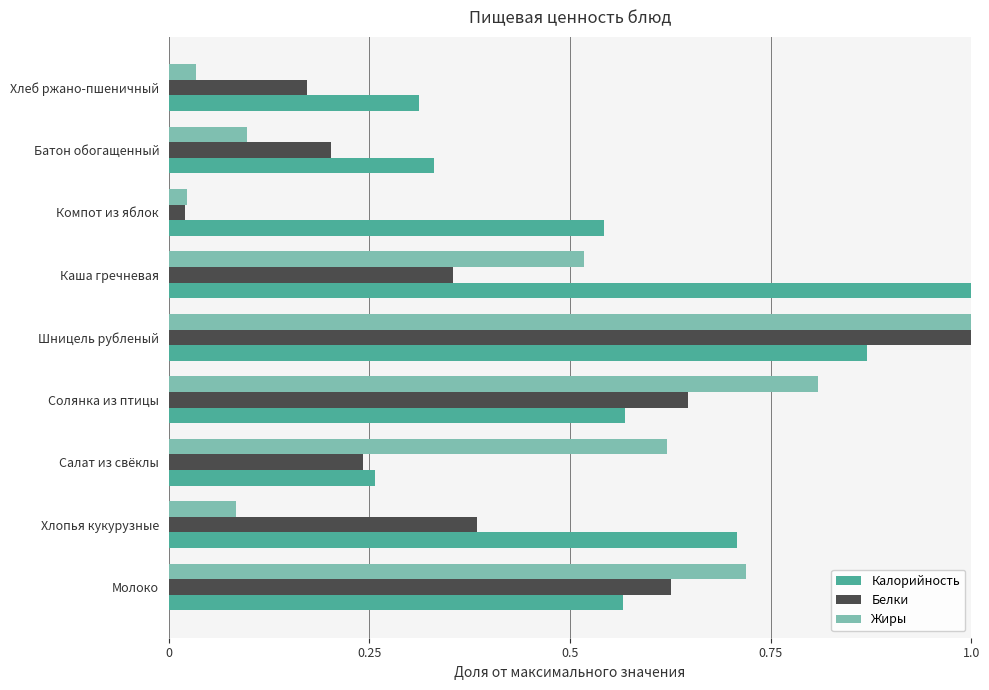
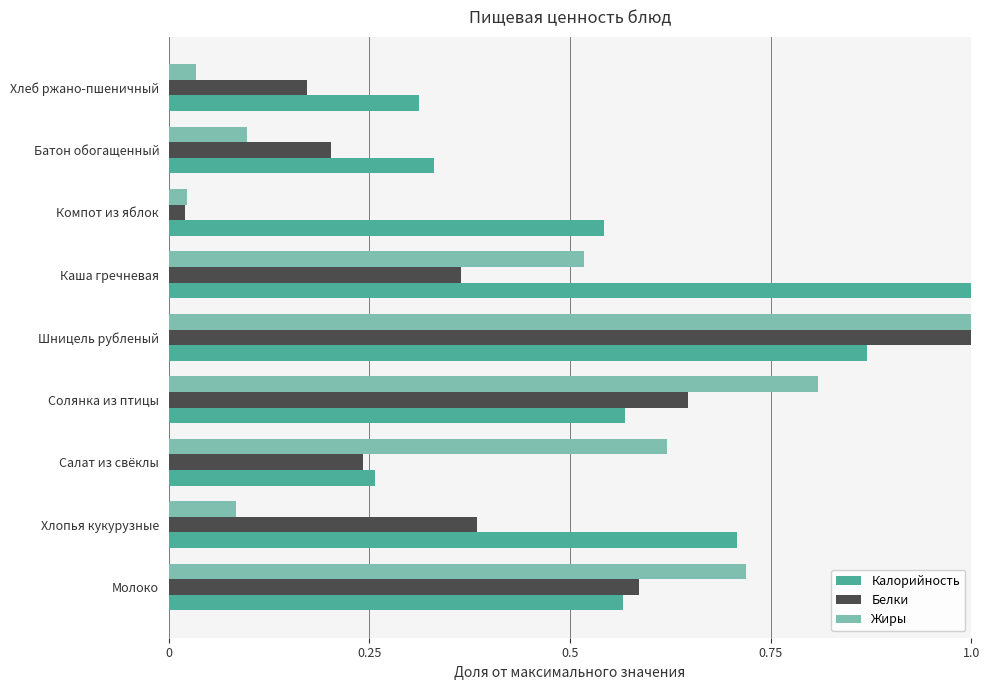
  {
    "Белки": {
      "Хлеб ржано-пшеничный": 0.17,
      "Батон обогащенный": 0.20,
      "Компот из яблок": 0.02,
-     "Каша гречневая": 0.35,
+     "Каша гречневая": 0.36,
      "Шницель рубленый": 1.00,
      "Солянка из птицы": 0.65,
      "Салат из свёклы": 0.24,
      "Хлопья кукурузные": 0.38,
-     "Молоко": 0.63
+     "Молоко": 0.59
    }
  }
